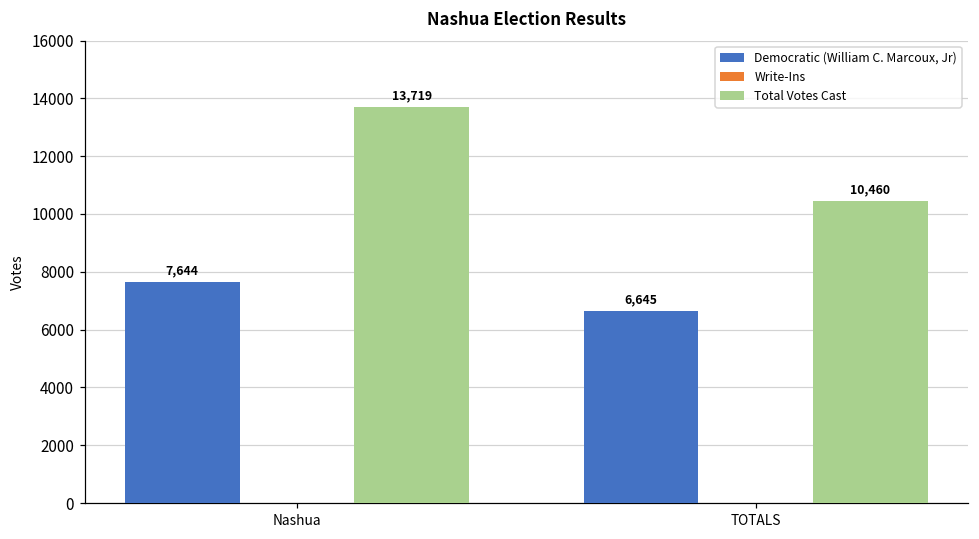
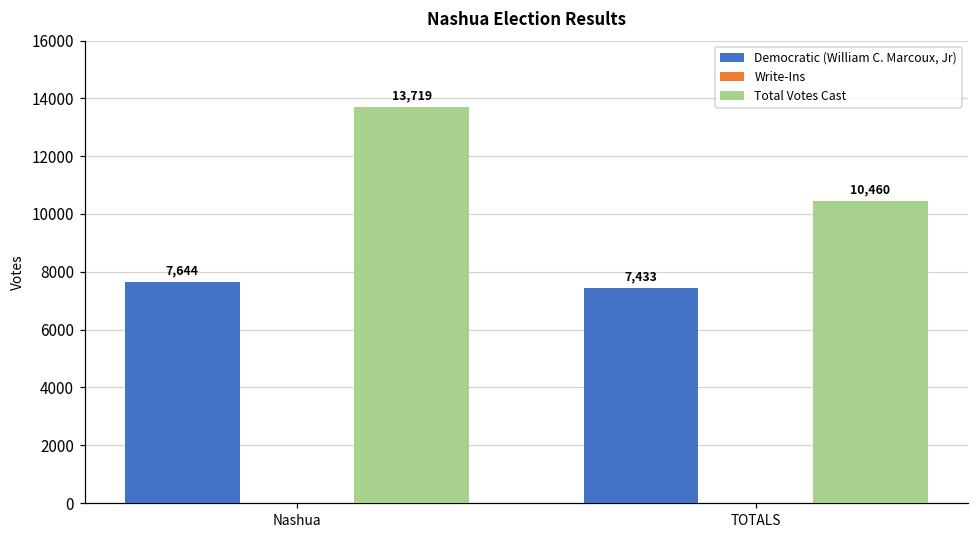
  {
    "Democratic (William C. Marcoux, Jr)": {
      "Nashua": "7,644",
-     "TOTALS": "6,645"
+     "TOTALS": "7,433"
    },
    "Write-Ins": {
      "Nashua": "0",
      "TOTALS": "0"
    },
    "Total Votes Cast": {
      "Nashua": "13,719",
      "TOTALS": "10,460"
    }
  }
